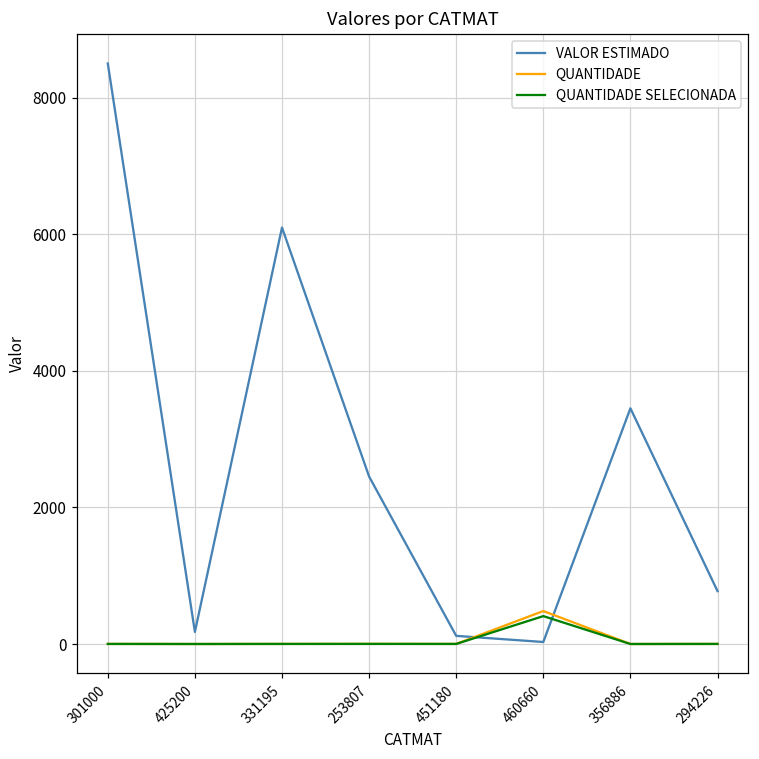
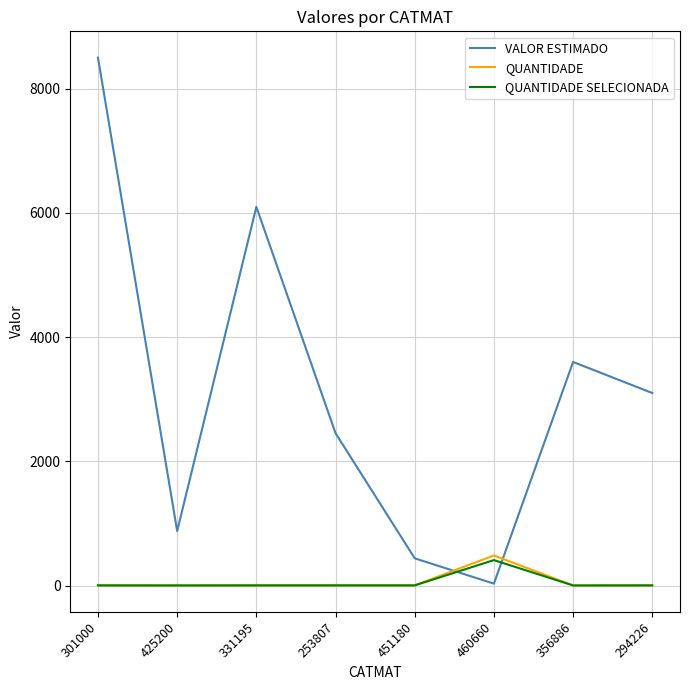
  {
    "VALOR ESTIMADO": {
      "301000": 8500,
-     "425200": 200,
+     "425200": 900,
      "331195": 6100,
      "253807": 2500,
-     "451180": 100,
+     "451180": 400,
      "460660": 0,
-     "356886": 3500,
-     "294226": 800
+     "356886": 3600,
+     "294226": 3100
    },
    "QUANTIDADE": {
      "460660": 500
    },
    "QUANTIDADE SELECIONADA": {
      "460660": 400
    }
  }
